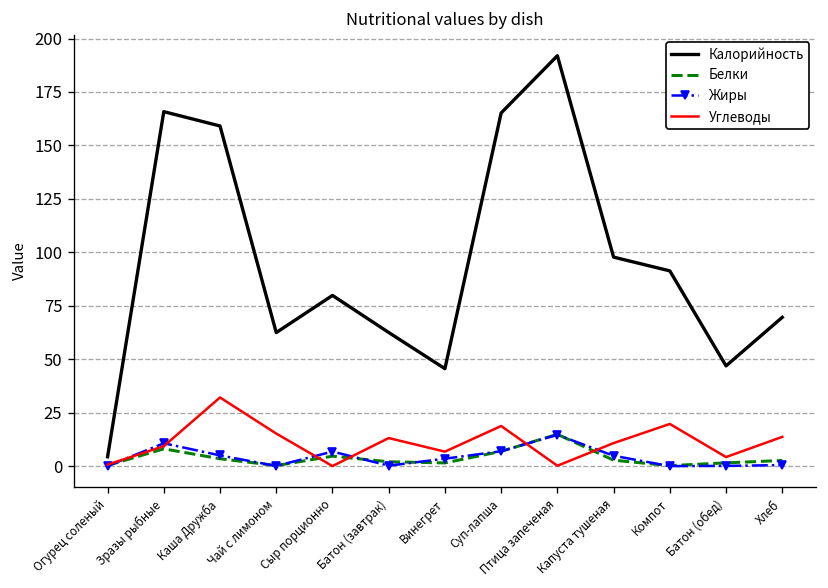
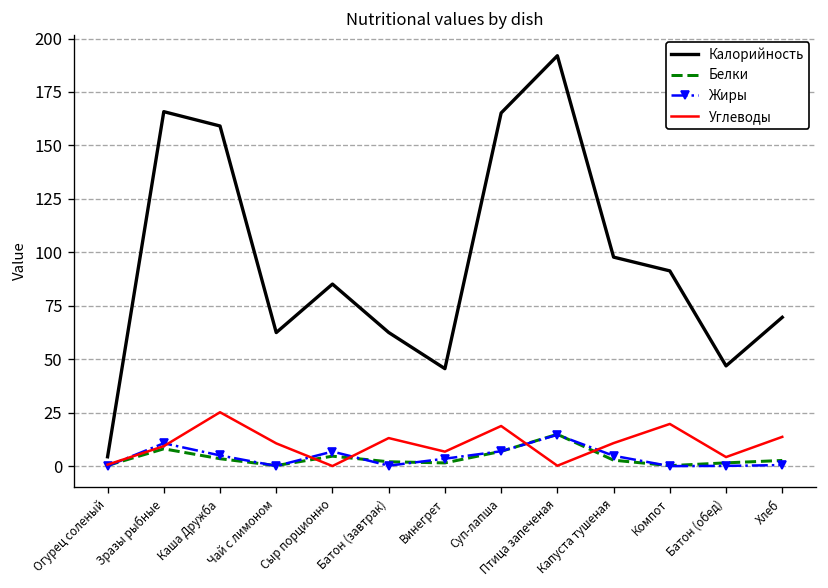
  {
    "Калорийность": {
      "Огурец соленый": 4,
      "Зразы рыбные": 166,
      "Каша Дружба": 159,
      "Чай с лимоном": 62,
-     "Сыр порционно": 80,
+     "Сыр порционно": 85,
      "Батон (завтрак)": 63,
      "Винегрет": 46,
      "Суп-лапша": 165,
      "Птица запеченая": 192,
      "Капуста тушеная": 98,
      "Компот": 91,
      "Батон (обед)": 47,
      "Хлеб": 70
    },
    "Белки": {
      "Каша Дружба": 3,
      "Сыр порционно": 5,
      "Батон (завтрак)": 2,
      "Винегрет": 2,
      "Капуста тушеная": 3,
      "Хлеб": 3
    },
    "Жиры": {
      "Каша Дружба": 5,
      "Сыр порционно": 7,
      "Батон (завтрак)": 0,
      "Винегрет": 3,
      "Капуста тушеная": 5,
      "Хлеб": 0
    },
    "Углеводы": {
-     "Каша Дружба": 32,
-     "Чай с лимоном": 15,
+     "Каша Дружба": 25,
+     "Чай с лимоном": 11,
      "Сыр порционно": 0,
      "Батон (завтрак)": 13,
      "Винегрет": 7,
      "Суп-лапша": 19,
      "Птица запеченая": 0,
      "Капуста тушеная": 11,
      "Компот": 20,
      "Батон (обед)": 4,
      "Хлеб": 14
    }
  }
